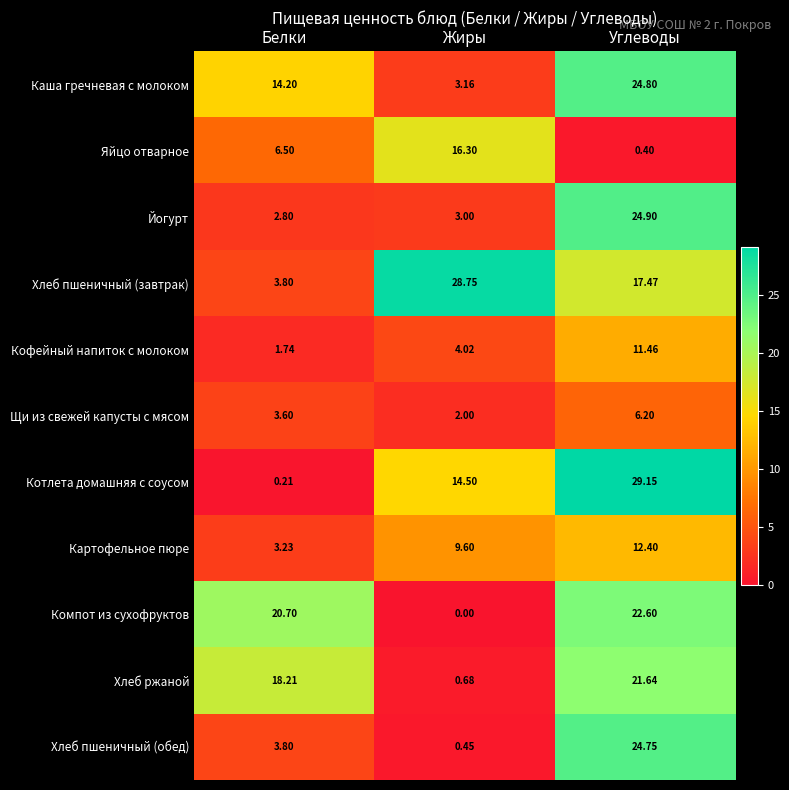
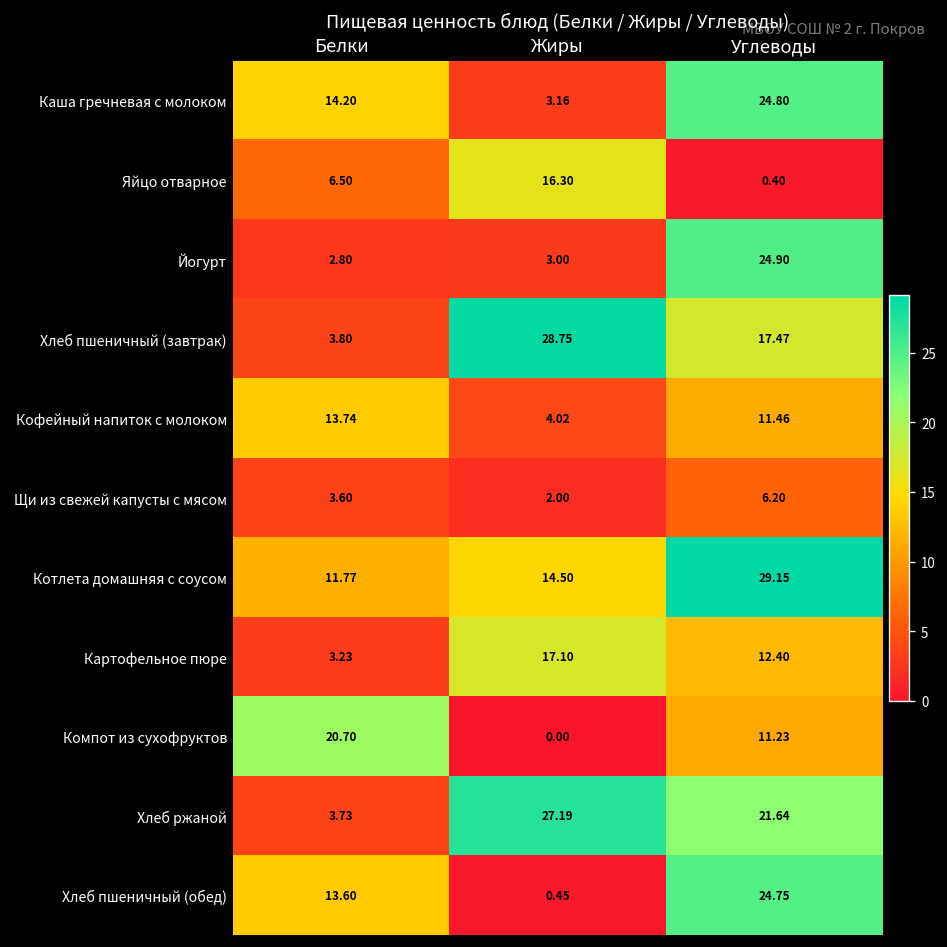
  {
    "Каша гречневая с молоком": {
      "Белки": 14.20,
      "Жиры": 3.16,
      "Углеводы": 24.80
    },
    "Яйцо отварное": {
      "Белки": 6.50,
      "Жиры": 16.30,
      "Углеводы": 0.40
    },
    "Йогурт": {
      "Белки": 2.80,
      "Жиры": 3.00,
      "Углеводы": 24.90
    },
    "Хлеб пшеничный (завтрак)": {
      "Белки": 3.80,
      "Жиры": 28.75,
      "Углеводы": 17.47
    },
    "Кофейный напиток с молоком": {
-     "Белки": 1.74,
+     "Белки": 13.74,
      "Жиры": 4.02,
      "Углеводы": 11.46
    },
    "Щи из свежей капусты с мясом": {
      "Белки": 3.60,
      "Жиры": 2.00,
      "Углеводы": 6.20
    },
    "Котлета домашняя с соусом": {
-     "Белки": 0.21,
+     "Белки": 11.77,
      "Жиры": 14.50,
      "Углеводы": 29.15
    },
    "Картофельное пюре": {
      "Белки": 3.23,
-     "Жиры": 9.60,
+     "Жиры": 17.10,
      "Углеводы": 12.40
    },
    "Компот из сухофруктов": {
      "Белки": 20.70,
      "Жиры": 0.00,
-     "Углеводы": 22.60
+     "Углеводы": 11.23
    },
    "Хлеб ржаной": {
-     "Белки": 18.21,
-     "Жиры": 0.68,
+     "Белки": 3.73,
+     "Жиры": 27.19,
      "Углеводы": 21.64
    },
    "Хлеб пшеничный (обед)": {
-     "Белки": 3.80,
+     "Белки": 13.60,
      "Жиры": 0.45,
      "Углеводы": 24.75
    }
  }
